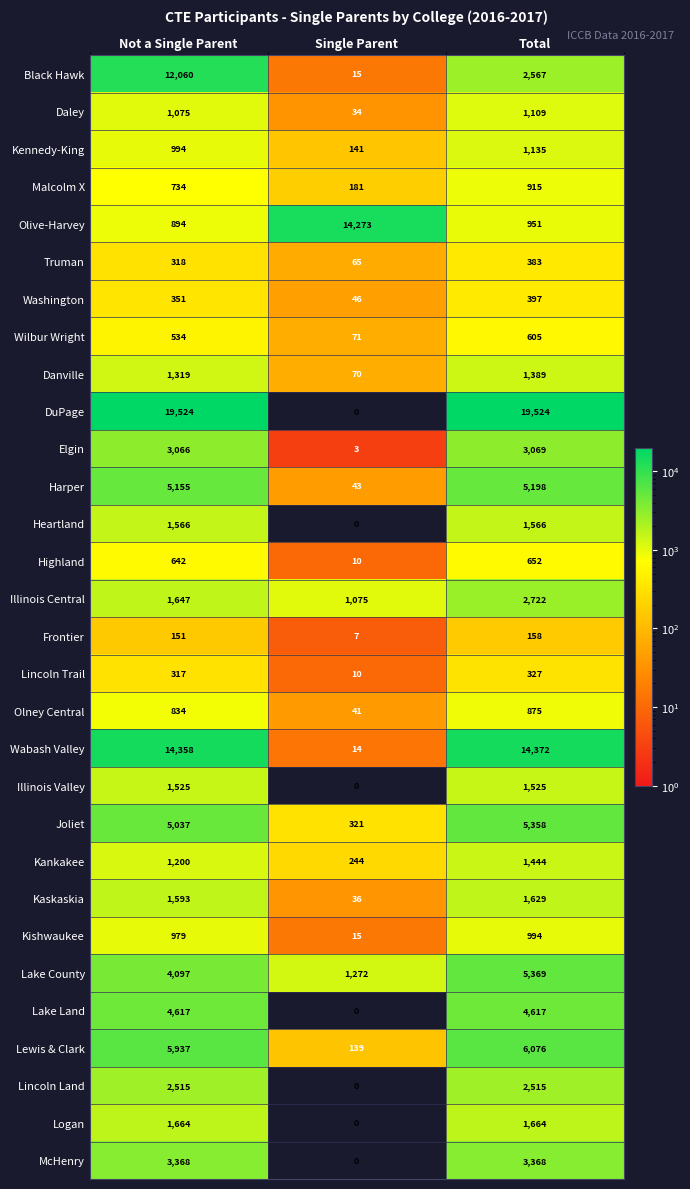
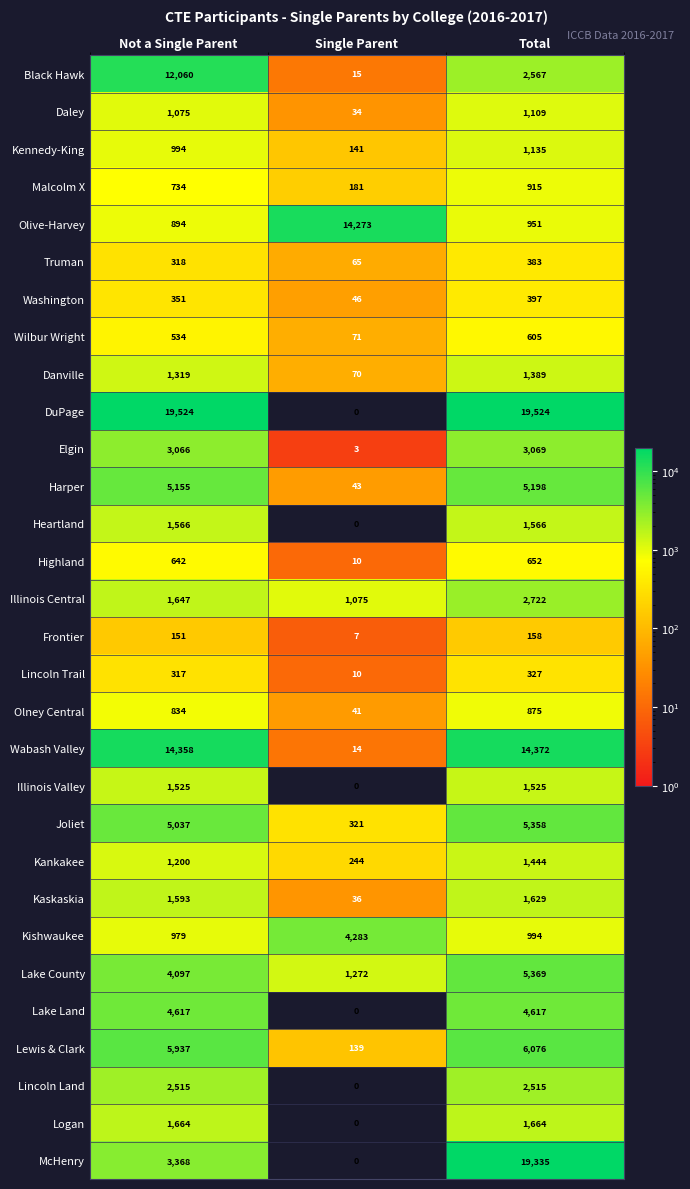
  {
    "Black Hawk": {
      "Not a Single Parent": "12,060",
      "Single Parent": "15",
      "Total": "2,567"
    },
    "Daley": {
      "Not a Single Parent": "1,075",
      "Single Parent": "34",
      "Total": "1,109"
    },
    "Kennedy-King": {
      "Not a Single Parent": "994",
      "Single Parent": "141",
      "Total": "1,135"
    },
    "Malcolm X": {
      "Not a Single Parent": "734",
      "Single Parent": "181",
      "Total": "915"
    },
    "Olive-Harvey": {
      "Not a Single Parent": "894",
      "Single Parent": "14,273",
      "Total": "951"
    },
    "Truman": {
      "Not a Single Parent": "318",
      "Single Parent": "65",
      "Total": "383"
    },
    "Washington": {
      "Not a Single Parent": "351",
      "Single Parent": "46",
      "Total": "397"
    },
    "Wilbur Wright": {
      "Not a Single Parent": "534",
      "Single Parent": "71",
      "Total": "605"
    },
    "Danville": {
      "Not a Single Parent": "1,319",
      "Single Parent": "70",
      "Total": "1,389"
    },
    "DuPage": {
      "Not a Single Parent": "19,524",
      "Total": "19,524"
    },
    "Elgin": {
      "Not a Single Parent": "3,066",
      "Single Parent": "3",
      "Total": "3,069"
    },
    "Harper": {
      "Not a Single Parent": "5,155",
      "Single Parent": "43",
      "Total": "5,198"
    },
    "Heartland": {
      "Not a Single Parent": "1,566",
      "Total": "1,566"
    },
    "Highland": {
      "Not a Single Parent": "642",
      "Single Parent": "10",
      "Total": "652"
    },
    "Illinois Central": {
      "Not a Single Parent": "1,647",
      "Single Parent": "1,075",
      "Total": "2,722"
    },
    "Frontier": {
      "Not a Single Parent": "151",
      "Single Parent": "7",
      "Total": "158"
    },
    "Lincoln Trail": {
      "Not a Single Parent": "317",
      "Single Parent": "10",
      "Total": "327"
    },
    "Olney Central": {
      "Not a Single Parent": "834",
      "Single Parent": "41",
      "Total": "875"
    },
    "Wabash Valley": {
      "Not a Single Parent": "14,358",
      "Single Parent": "14",
      "Total": "14,372"
    },
    "Illinois Valley": {
      "Not a Single Parent": "1,525",
      "Total": "1,525"
    },
    "Joliet": {
      "Not a Single Parent": "5,037",
      "Single Parent": "321",
      "Total": "5,358"
    },
    "Kankakee": {
      "Not a Single Parent": "1,200",
      "Single Parent": "244",
      "Total": "1,444"
    },
    "Kaskaskia": {
      "Not a Single Parent": "1,593",
      "Single Parent": "36",
      "Total": "1,629"
    },
    "Kishwaukee": {
      "Not a Single Parent": "979",
-     "Single Parent": "15",
+     "Single Parent": "4,283",
      "Total": "994"
    },
    "Lake County": {
      "Not a Single Parent": "4,097",
      "Single Parent": "1,272",
      "Total": "5,369"
    },
    "Lake Land": {
      "Not a Single Parent": "4,617",
      "Total": "4,617"
    },
    "Lewis & Clark": {
      "Not a Single Parent": "5,937",
      "Single Parent": "139",
      "Total": "6,076"
    },
    "Lincoln Land": {
      "Not a Single Parent": "2,515",
      "Total": "2,515"
    },
    "Logan": {
      "Not a Single Parent": "1,664",
      "Total": "1,664"
    },
    "McHenry": {
      "Not a Single Parent": "3,368",
-     "Total": "3,368"
+     "Total": "19,335"
    }
  }
